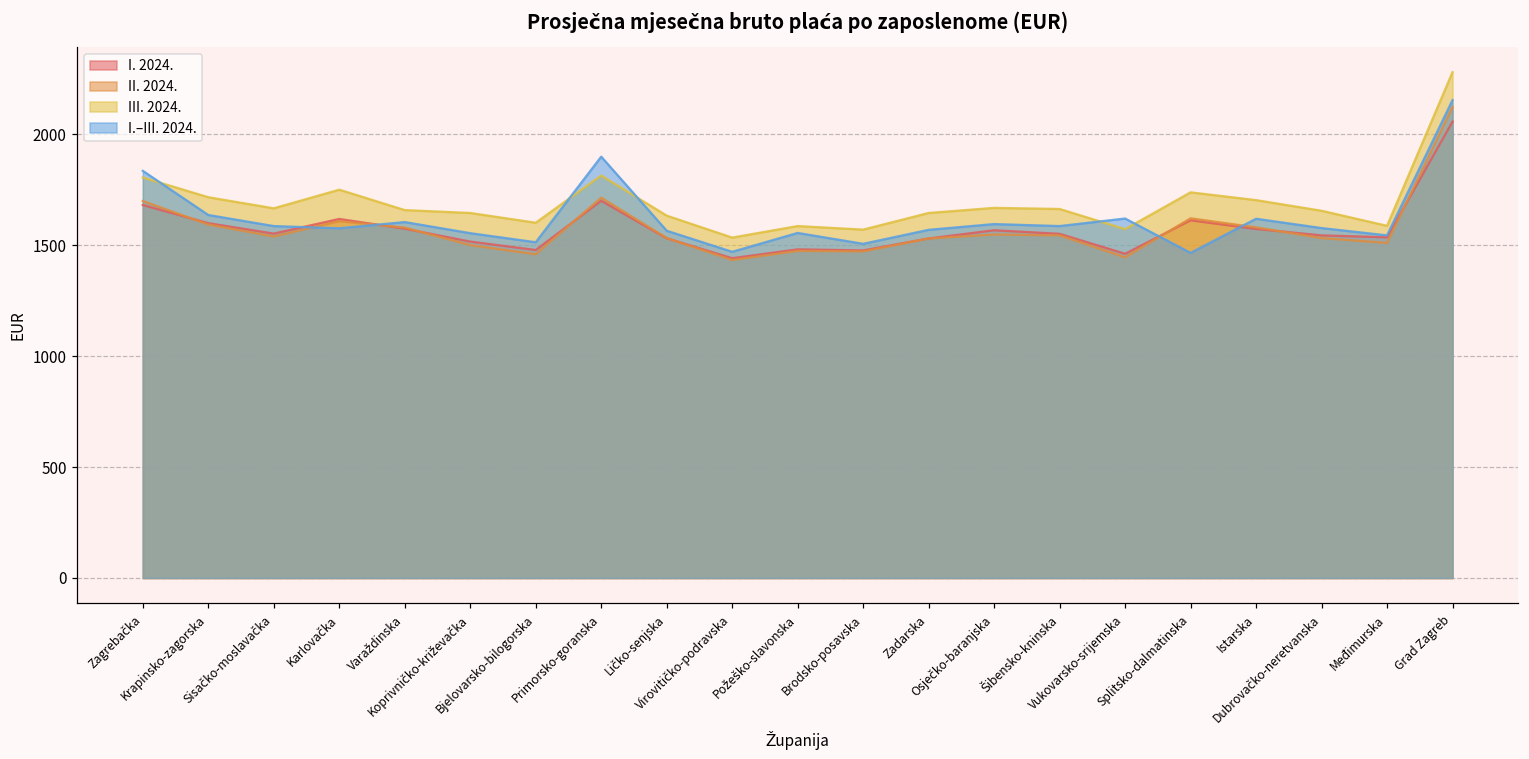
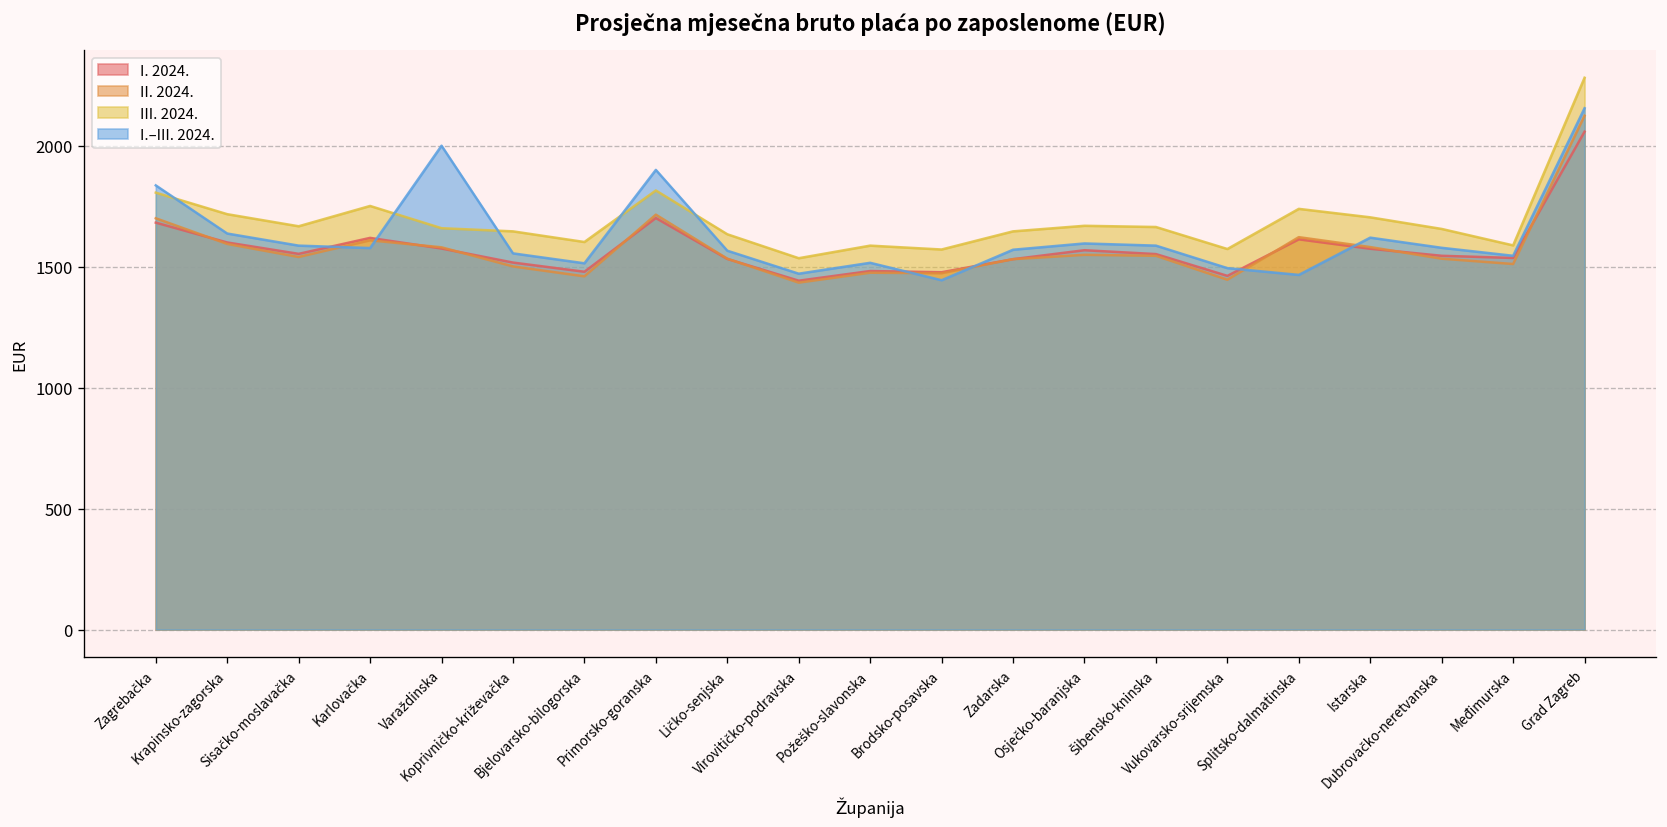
  {
    "I.–III. 2024.": {
      "Zagrebačka": 1840,
      "Krapinsko-zagorska": 1640,
      "Sisačko-moslavačka": 1590,
      "Karlovačka": 1580,
-     "Varaždinska": 1610,
+     "Varaždinska": 2000,
      "Koprivničko-križevačka": 1560,
      "Bjelovarsko-bilogorska": 1510,
      "Primorsko-goranska": 1900,
      "Ličko-senjska": 1570,
      "Virovitičko-podravska": 1470,
-     "Požeško-slavonska": 1560,
-     "Brodsko-posavska": 1510,
+     "Požeško-slavonska": 1520,
+     "Brodsko-posavska": 1440,
      "Zadarska": 1570,
      "Osječko-baranjska": 1600,
      "Šibensko-kninska": 1590,
-     "Vukovarsko-srijemska": 1620,
+     "Vukovarsko-srijemska": 1490,
      "Splitsko-dalmatinska": 1470,
      "Istarska": 1620,
      "Dubrovačko-neretvanska": 1580,
      "Grad Zagreb": 2160
    }
  }
